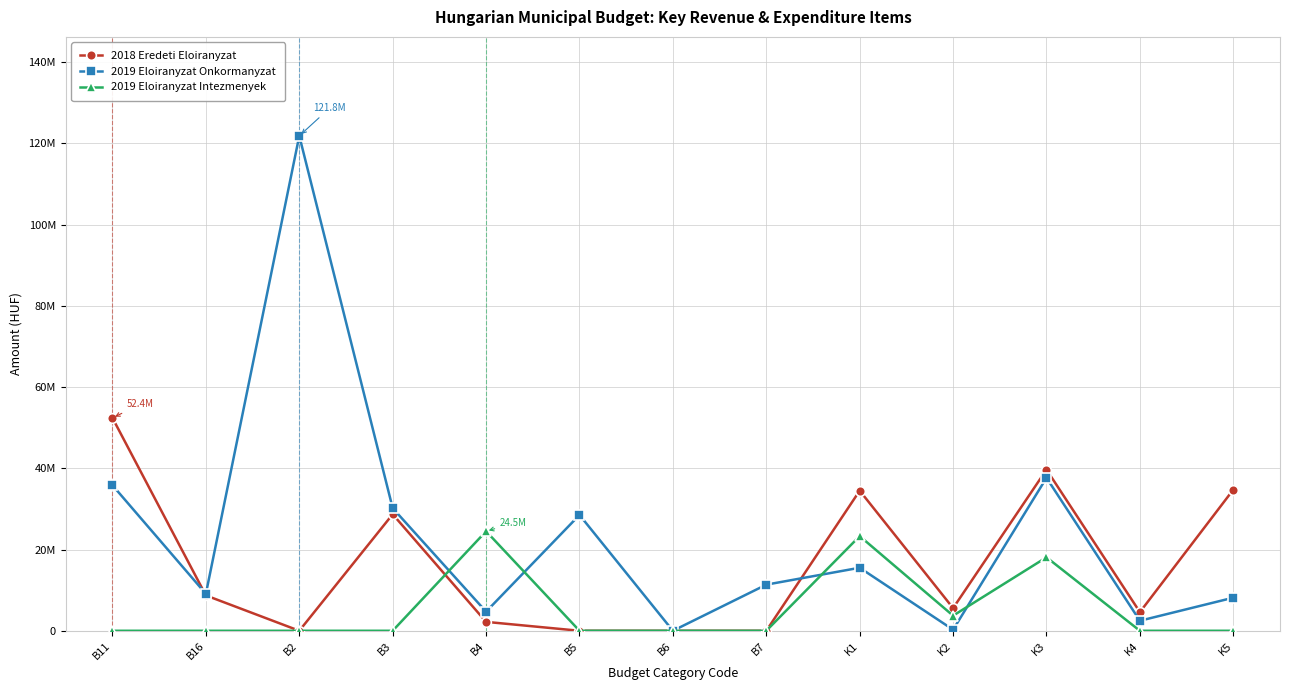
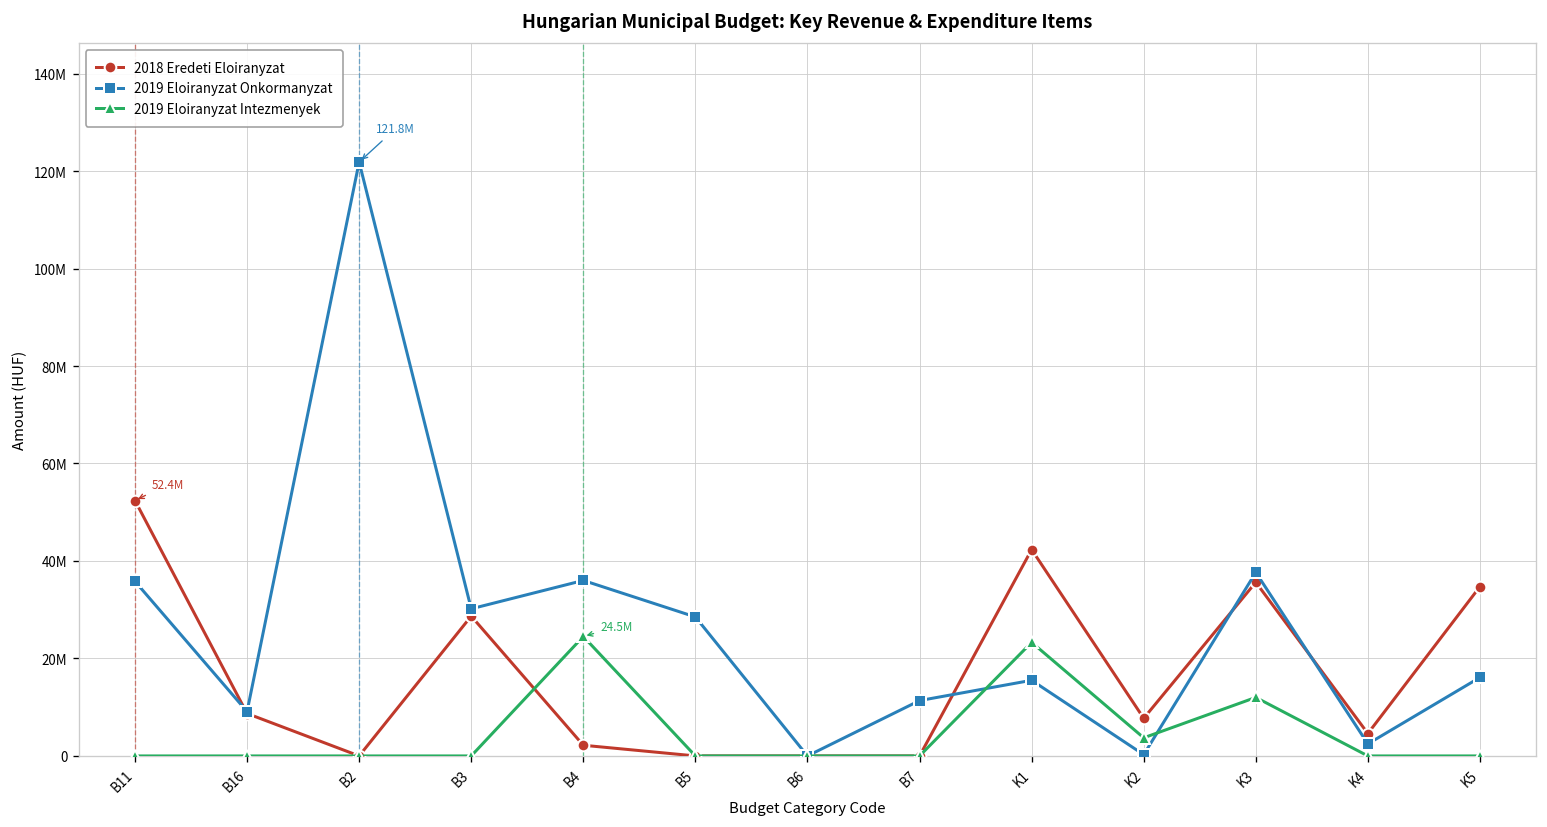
  {
    "2018 Eredeti Eloiranyzat": {
      "B3": 29000000,
      "B4": 2000000,
-     "K1": 34000000,
-     "K2": 6000000,
-     "K3": 40000000,
+     "K1": 42000000,
+     "K2": 8000000,
+     "K3": 36000000,
      "K4": 5000000,
      "K5": 35000000
    },
    "2019 Eloiranyzat Onkormanyzat": {
      "B11": 36000000,
      "B3": 30000000,
-     "B4": 5000000,
+     "B4": 36000000,
      "B5": 29000000,
      "B7": 11000000,
      "K1": 16000000,
      "K2": 0,
      "K3": 38000000,
      "K4": 2000000,
-     "K5": 8000000
+     "K5": 16000000
    },
    "2019 Eloiranyzat Intezmenyek": {
      "B11": 0,
      "B16": 0,
      "B3": 0,
      "K1": 23000000,
      "K2": 4000000,
-     "K3": 18000000,
+     "K3": 12000000,
      "K4": 0,
      "K5": 0
    }
  }
